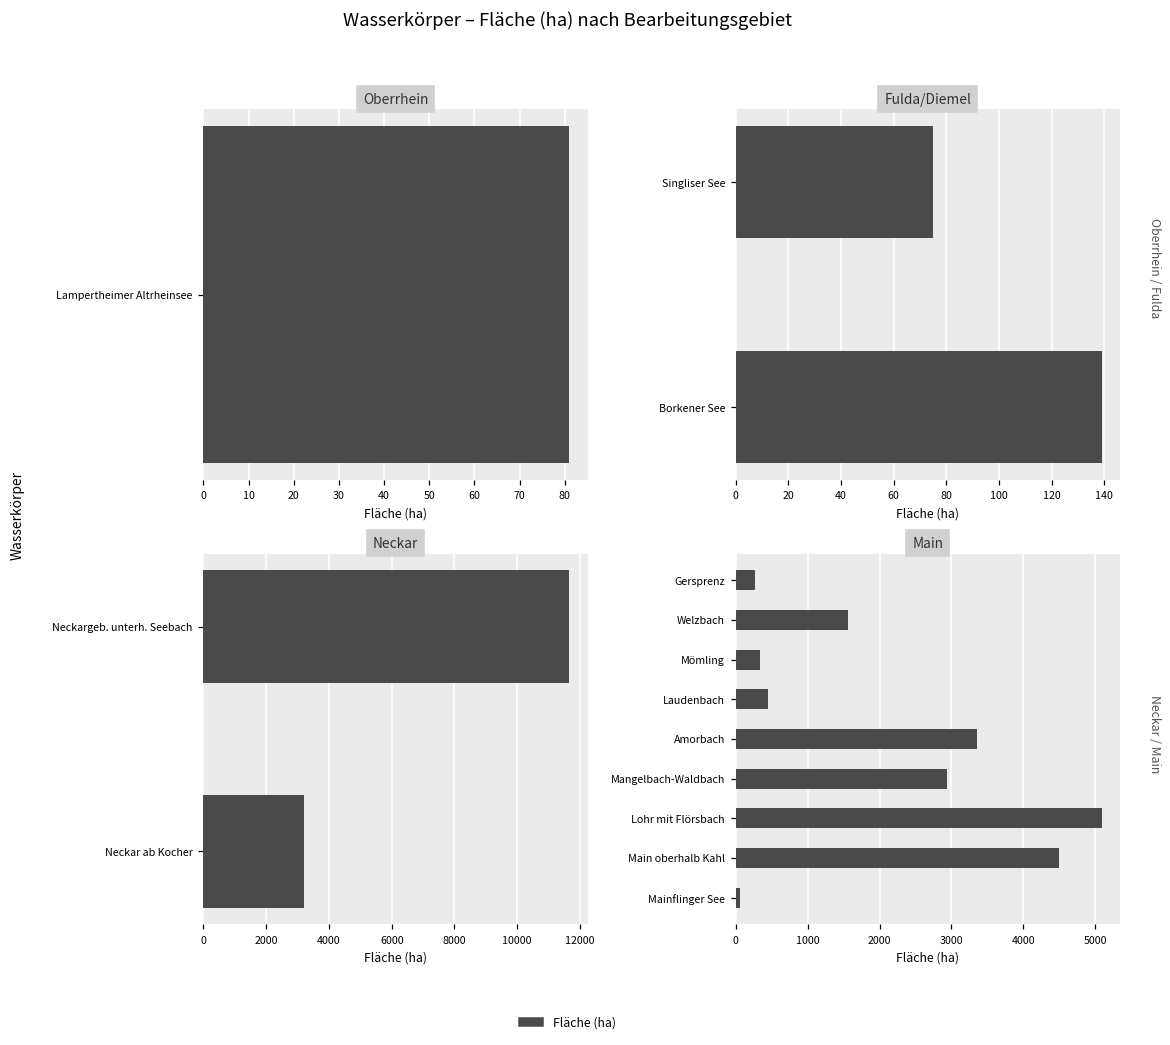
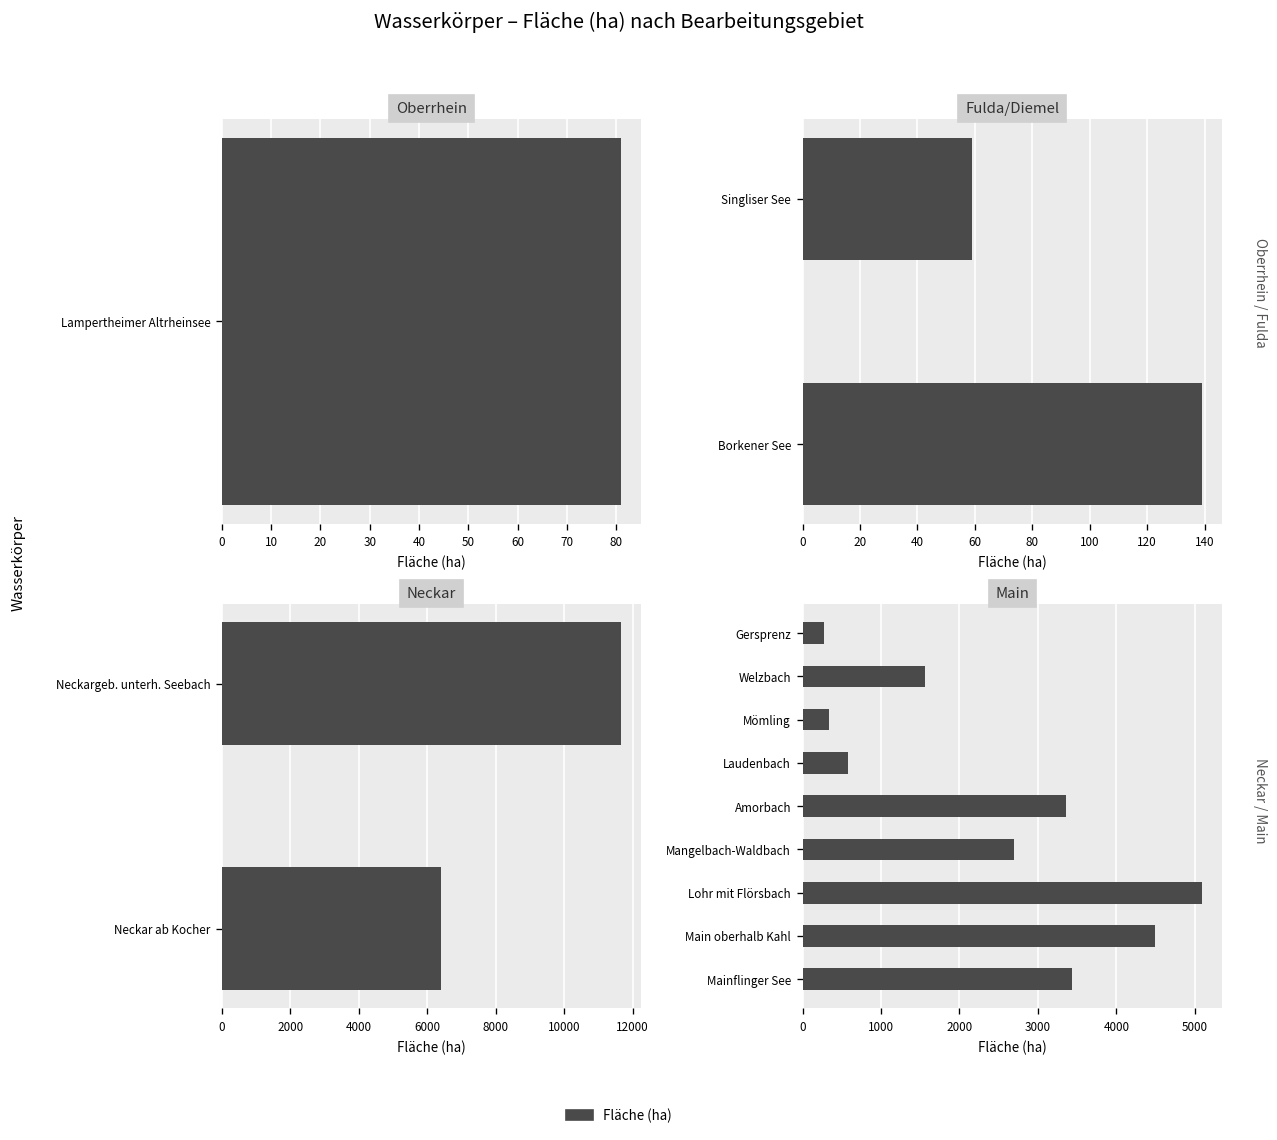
  {
    "Oberrhein": {
      "Lampertheimer Altrheinsee": 81
    },
    "Fulda/Diemel": {
-     "Singliser See": 75,
+     "Singliser See": 59,
      "Borkener See": 139
    },
    "Neckar": {
      "Neckargeb. unterh. Seebach": 11700,
-     "Neckar ab Kocher": 3200
+     "Neckar ab Kocher": 6400
    },
    "Main": {
      "Gersprenz": 300,
      "Welzbach": 1600,
      "Mömling": 300,
-     "Laudenbach": 400,
+     "Laudenbach": 600,
      "Amorbach": 3400,
-     "Mangelbach-Waldbach": 2900,
+     "Mangelbach-Waldbach": 2700,
      "Lohr mit Flörsbach": 5100,
      "Main oberhalb Kahl": 4500,
-     "Mainflinger See": 100
+     "Mainflinger See": 3400
    }
  }
